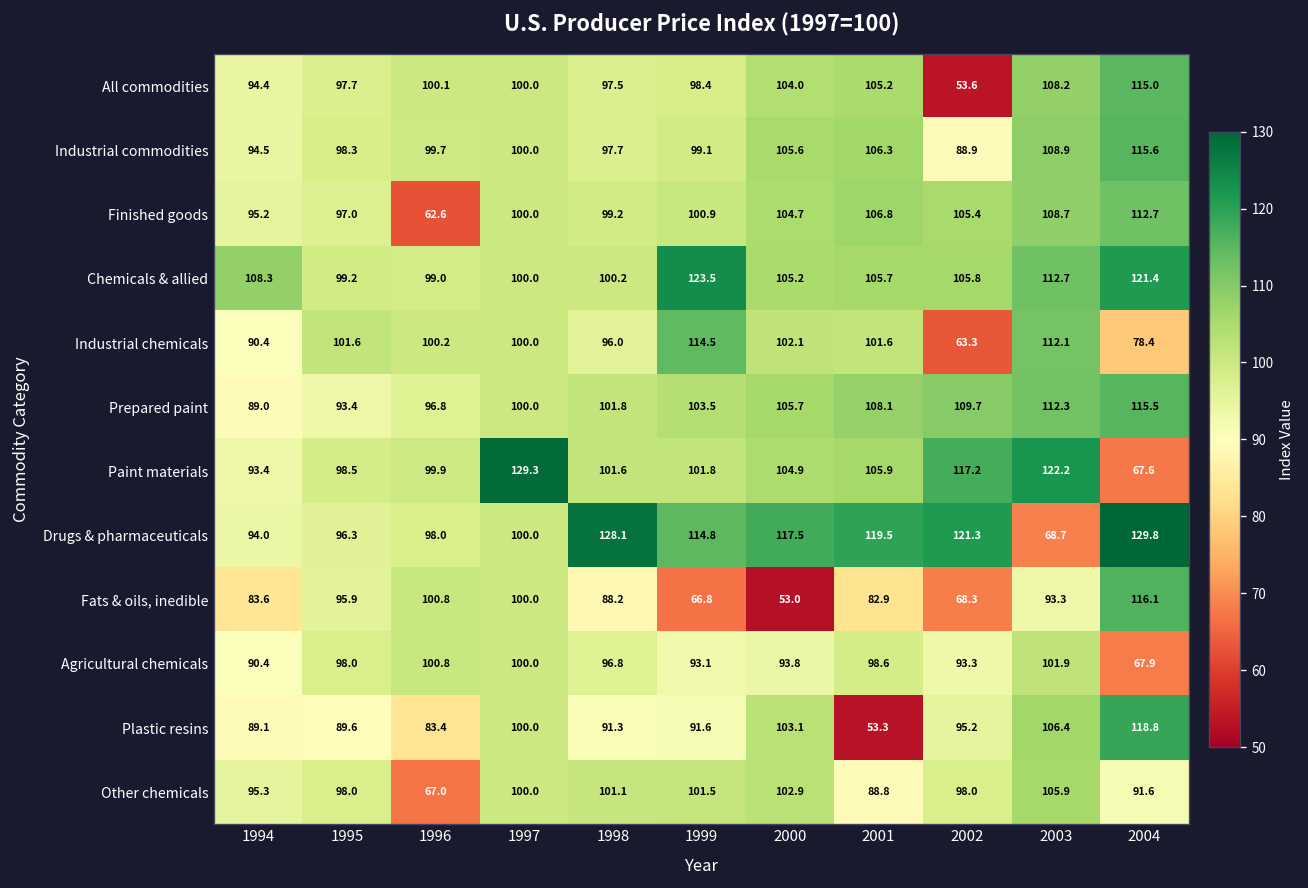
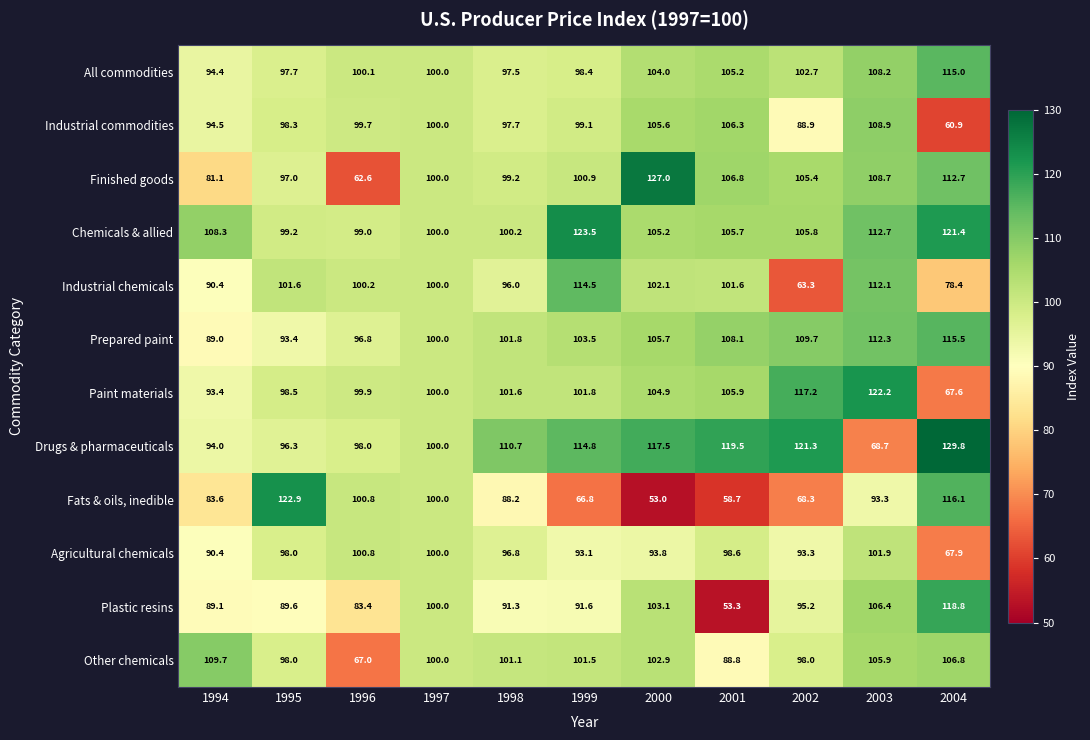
  {
    "All commodities": {
      "1994": 94.4,
      "1995": 97.7,
      "1996": 100.1,
      "1997": 100.0,
      "1998": 97.5,
      "1999": 98.4,
      "2000": 104.0,
      "2001": 105.2,
-     "2002": 53.6,
+     "2002": 102.7,
      "2003": 108.2,
      "2004": 115.0
    },
    "Industrial commodities": {
      "1994": 94.5,
      "1995": 98.3,
      "1996": 99.7,
      "1997": 100.0,
      "1998": 97.7,
      "1999": 99.1,
      "2000": 105.6,
      "2001": 106.3,
      "2002": 88.9,
      "2003": 108.9,
-     "2004": 115.6
+     "2004": 60.9
    },
    "Finished goods": {
-     "1994": 95.2,
+     "1994": 81.1,
      "1995": 97.0,
      "1996": 62.6,
      "1997": 100.0,
      "1998": 99.2,
      "1999": 100.9,
-     "2000": 104.7,
+     "2000": 127.0,
      "2001": 106.8,
      "2002": 105.4,
      "2003": 108.7,
      "2004": 112.7
    },
    "Chemicals & allied": {
      "1994": 108.3,
      "1995": 99.2,
      "1996": 99.0,
      "1997": 100.0,
      "1998": 100.2,
      "1999": 123.5,
      "2000": 105.2,
      "2001": 105.7,
      "2002": 105.8,
      "2003": 112.7,
      "2004": 121.4
    },
    "Industrial chemicals": {
      "1994": 90.4,
      "1995": 101.6,
      "1996": 100.2,
      "1997": 100.0,
      "1998": 96.0,
      "1999": 114.5,
      "2000": 102.1,
      "2001": 101.6,
      "2002": 63.3,
      "2003": 112.1,
      "2004": 78.4
    },
    "Prepared paint": {
      "1994": 89.0,
      "1995": 93.4,
      "1996": 96.8,
      "1997": 100.0,
      "1998": 101.8,
      "1999": 103.5,
      "2000": 105.7,
      "2001": 108.1,
      "2002": 109.7,
      "2003": 112.3,
      "2004": 115.5
    },
    "Paint materials": {
      "1994": 93.4,
      "1995": 98.5,
      "1996": 99.9,
-     "1997": 129.3,
+     "1997": 100.0,
      "1998": 101.6,
      "1999": 101.8,
      "2000": 104.9,
      "2001": 105.9,
      "2002": 117.2,
      "2003": 122.2,
      "2004": 67.6
    },
    "Drugs & pharmaceuticals": {
      "1994": 94.0,
      "1995": 96.3,
      "1996": 98.0,
      "1997": 100.0,
-     "1998": 128.1,
+     "1998": 110.7,
      "1999": 114.8,
      "2000": 117.5,
      "2001": 119.5,
      "2002": 121.3,
      "2003": 68.7,
      "2004": 129.8
    },
    "Fats & oils, inedible": {
      "1994": 83.6,
-     "1995": 95.9,
+     "1995": 122.9,
      "1996": 100.8,
      "1997": 100.0,
      "1998": 88.2,
      "1999": 66.8,
      "2000": 53.0,
-     "2001": 82.9,
+     "2001": 58.7,
      "2002": 68.3,
      "2003": 93.3,
      "2004": 116.1
    },
    "Agricultural chemicals": {
      "1994": 90.4,
      "1995": 98.0,
      "1996": 100.8,
      "1997": 100.0,
      "1998": 96.8,
      "1999": 93.1,
      "2000": 93.8,
      "2001": 98.6,
      "2002": 93.3,
      "2003": 101.9,
      "2004": 67.9
    },
    "Plastic resins": {
      "1994": 89.1,
      "1995": 89.6,
      "1996": 83.4,
      "1997": 100.0,
      "1998": 91.3,
      "1999": 91.6,
      "2000": 103.1,
      "2001": 53.3,
      "2002": 95.2,
      "2003": 106.4,
      "2004": 118.8
    },
    "Other chemicals": {
-     "1994": 95.3,
+     "1994": 109.7,
      "1995": 98.0,
      "1996": 67.0,
      "1997": 100.0,
      "1998": 101.1,
      "1999": 101.5,
      "2000": 102.9,
      "2001": 88.8,
      "2002": 98.0,
      "2003": 105.9,
-     "2004": 91.6
+     "2004": 106.8
    }
  }
